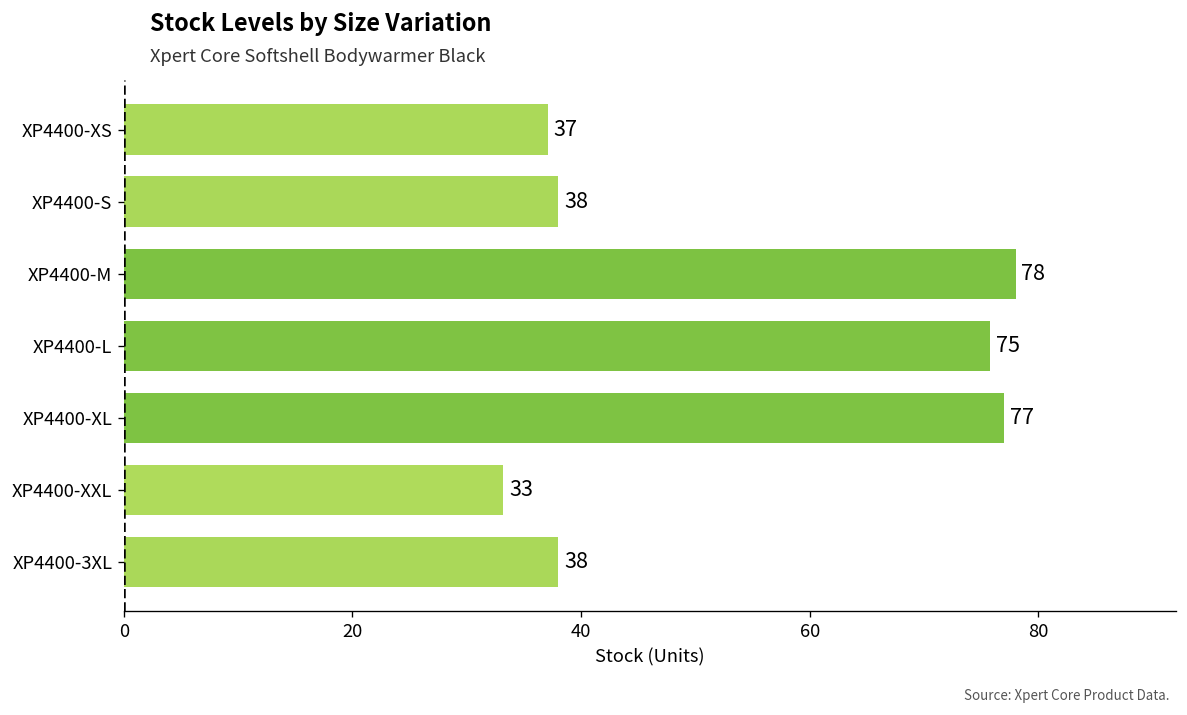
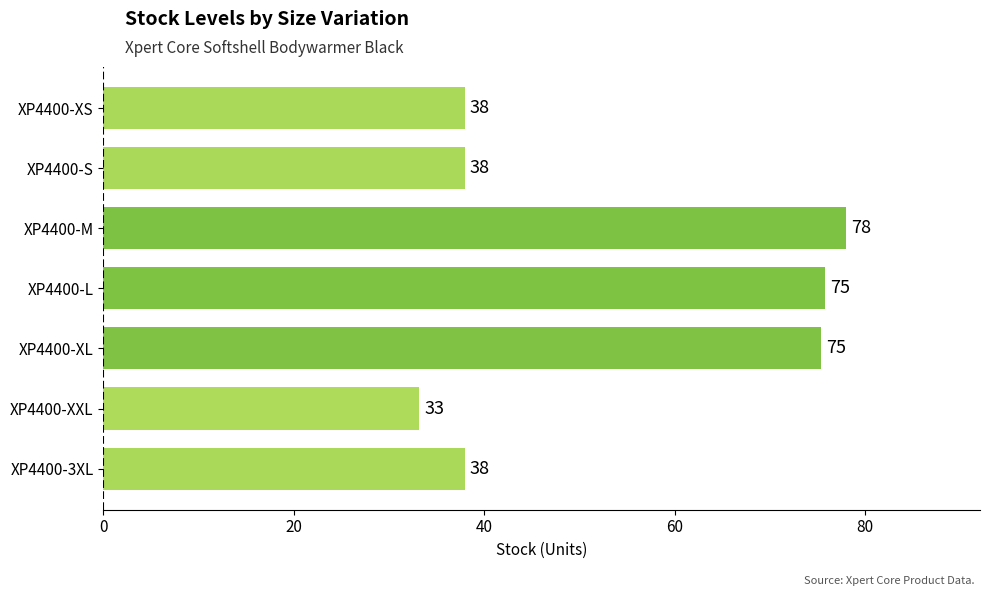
  {
-   "XP4400-XS": 37,
+   "XP4400-XS": 38,
    "XP4400-S": 38,
    "XP4400-M": 78,
-   "XP4400-XL": 77,
+   "XP4400-XL": 75,
    "XP4400-XXL": 33,
    "XP4400-3XL": 38
  }
